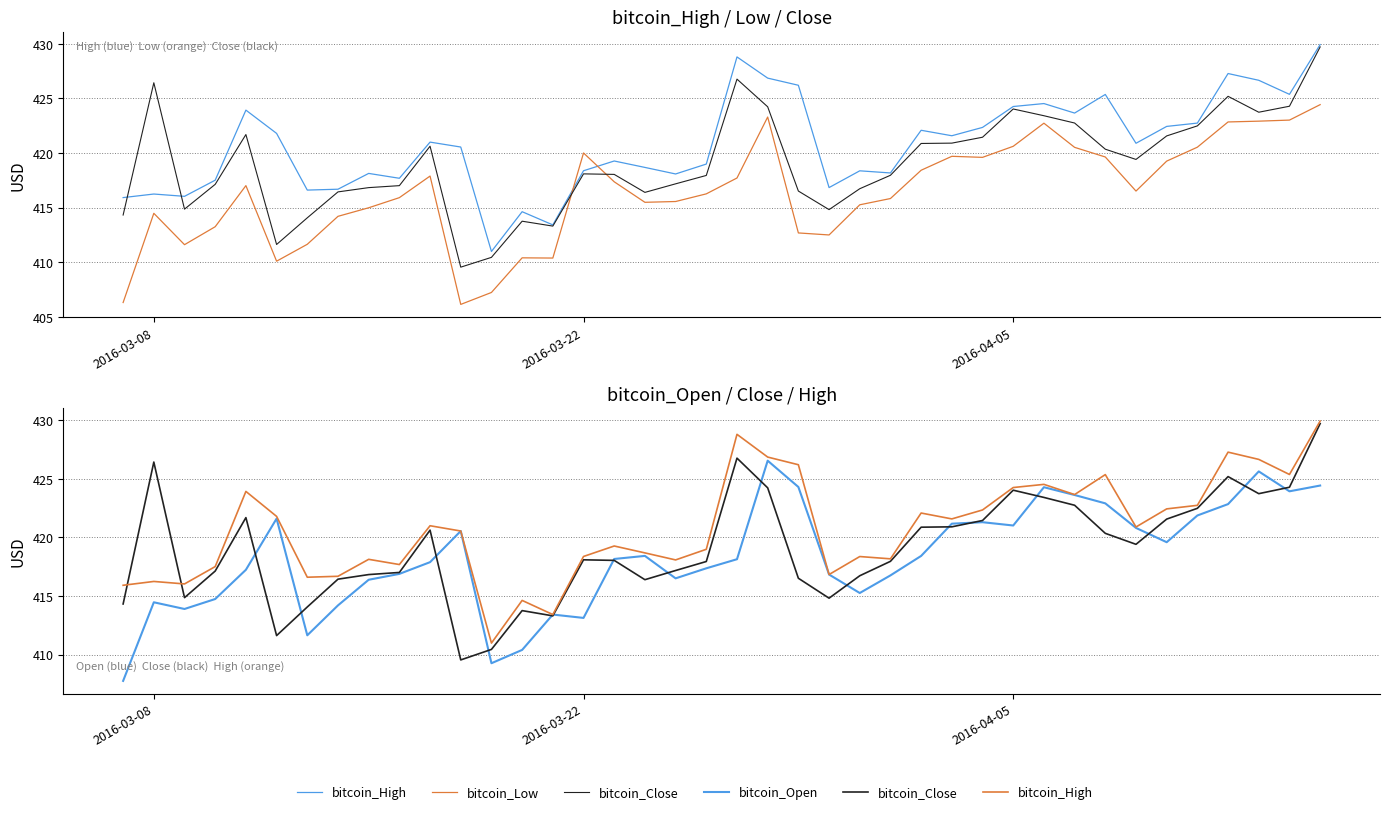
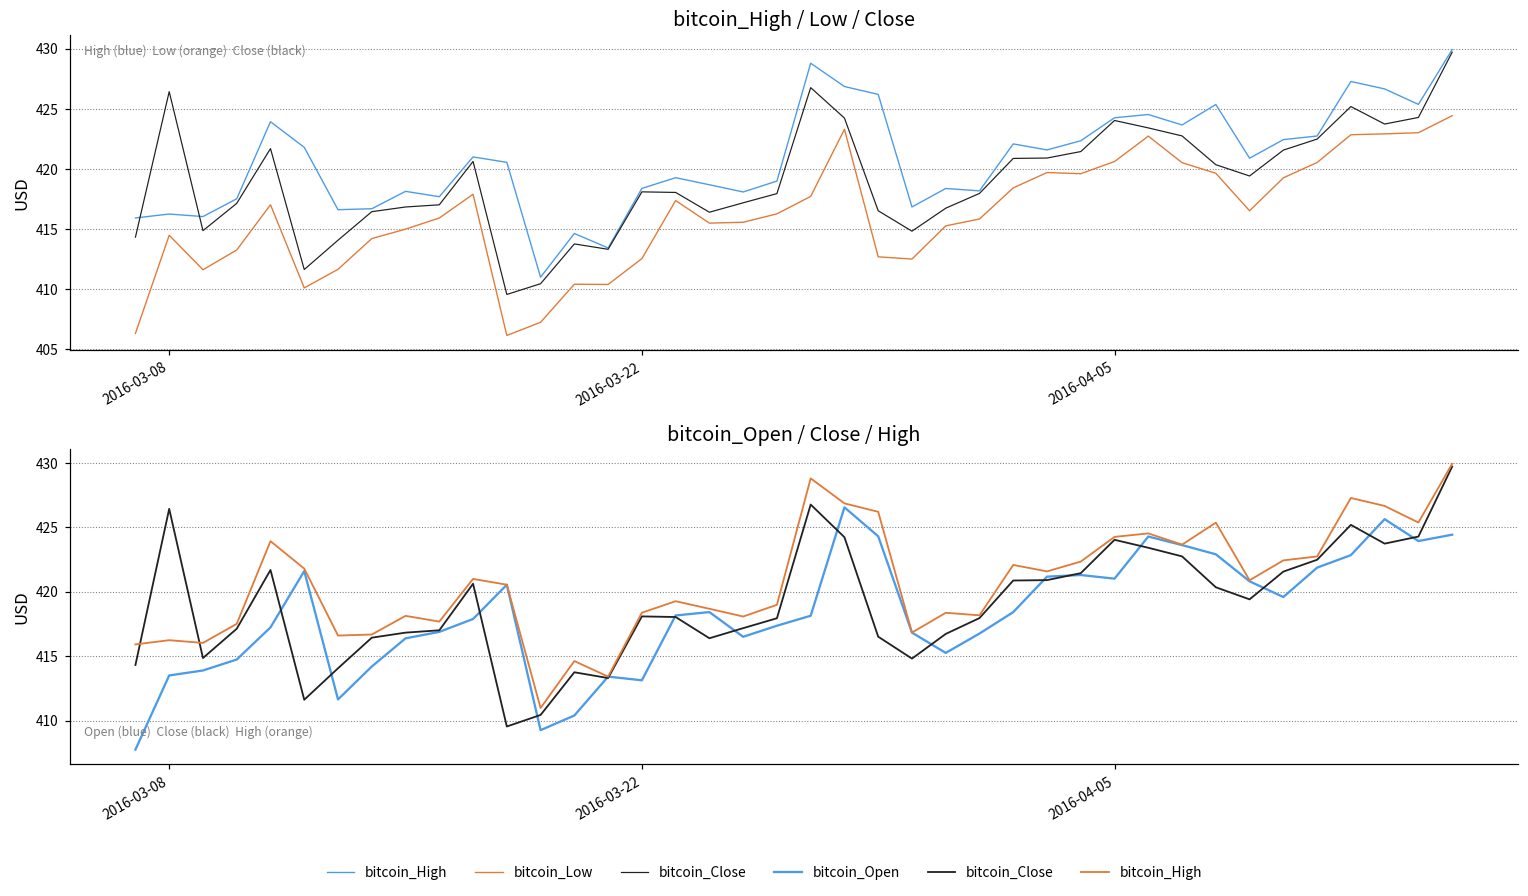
  {
    "bitcoin_High / Low / Close": {
      "bitcoin_Low": {
        "2016-03-08": 414.5,
-       "2016-03-22": 420.0,
+       "2016-03-22": 412.5,
        "2016-04-05": 420.6
      },
      "bitcoin_Close": {
        "2016-03-08": 426.4,
        "2016-03-22": 418.1
      }
    },
    "bitcoin_Open / Close / High": {
      "bitcoin_Open": {
-       "2016-03-08": 414.5,
+       "2016-03-08": 413.5,
        "2016-03-22": 413.1,
        "2016-04-05": 421.0
      },
      "bitcoin_Close": {
        "2016-03-08": 426.4,
        "2016-03-22": 418.1,
        "2016-04-05": 424.0
      },
      "bitcoin_High": {
        "2016-03-08": 416.2,
        "2016-03-22": 418.4,
        "2016-04-05": 424.3
      }
    }
  }
